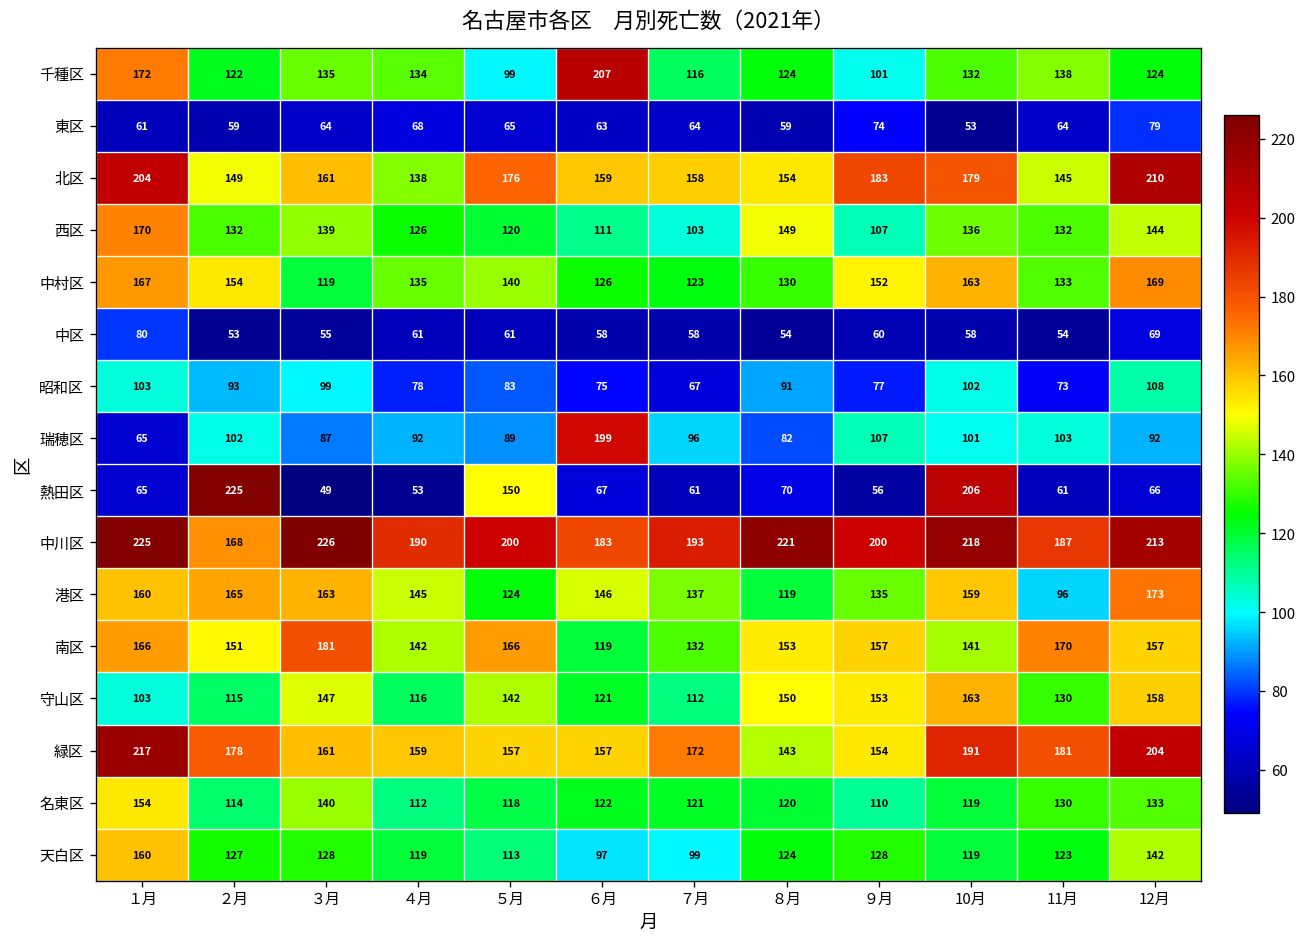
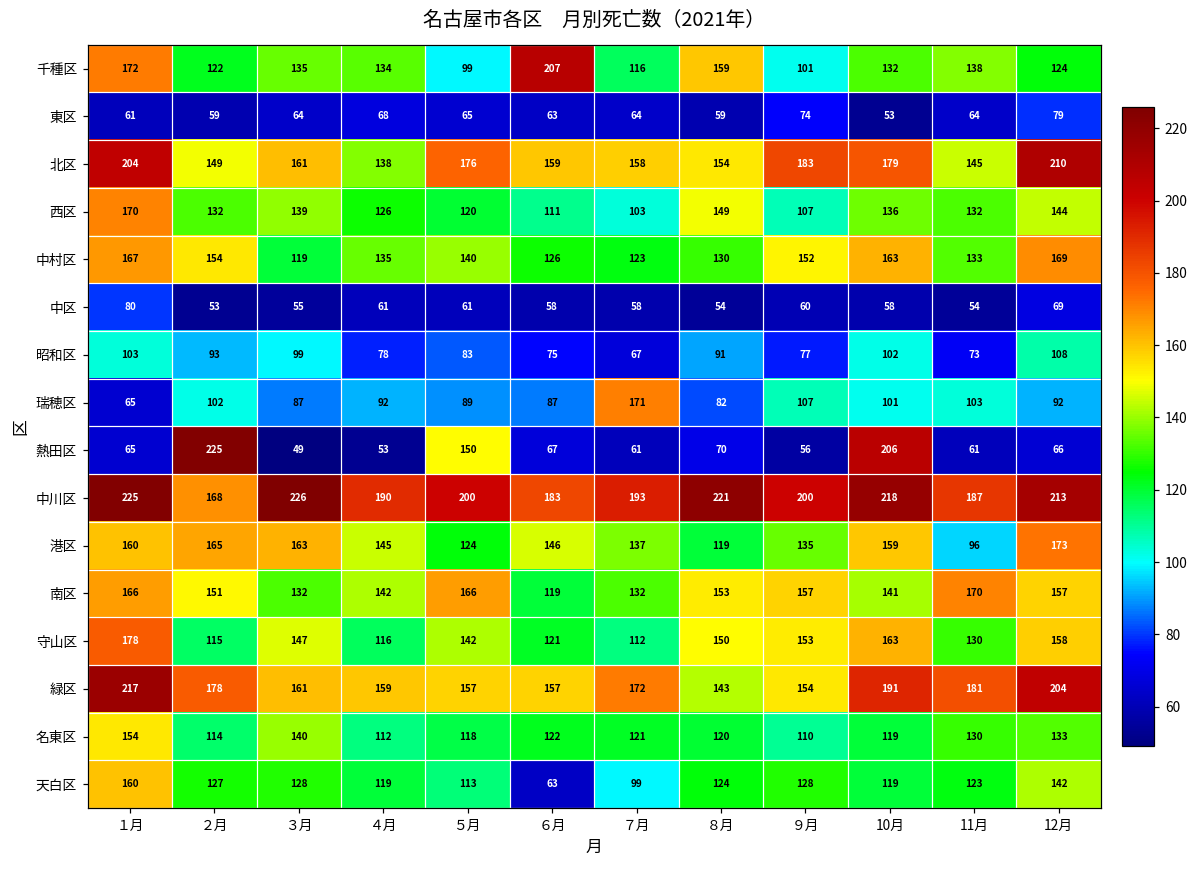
  {
    "千種区": {
      "１月": 172,
      "２月": 122,
      "３月": 135,
      "４月": 134,
      "５月": 99,
      "６月": 207,
      "７月": 116,
-     "８月": 124,
+     "８月": 159,
      "９月": 101,
      "10月": 132,
      "11月": 138,
      "12月": 124
    },
    "東区": {
      "１月": 61,
      "２月": 59,
      "３月": 64,
      "４月": 68,
      "５月": 65,
      "６月": 63,
      "７月": 64,
      "８月": 59,
      "９月": 74,
      "10月": 53,
      "11月": 64,
      "12月": 79
    },
    "北区": {
      "１月": 204,
      "２月": 149,
      "３月": 161,
      "４月": 138,
      "５月": 176,
      "６月": 159,
      "７月": 158,
      "８月": 154,
      "９月": 183,
      "10月": 179,
      "11月": 145,
      "12月": 210
    },
    "西区": {
      "１月": 170,
      "２月": 132,
      "３月": 139,
      "４月": 126,
      "５月": 120,
      "６月": 111,
      "７月": 103,
      "８月": 149,
      "９月": 107,
      "10月": 136,
      "11月": 132,
      "12月": 144
    },
    "中村区": {
      "１月": 167,
      "２月": 154,
      "３月": 119,
      "４月": 135,
      "５月": 140,
      "６月": 126,
      "７月": 123,
      "８月": 130,
      "９月": 152,
      "10月": 163,
      "11月": 133,
      "12月": 169
    },
    "中区": {
      "１月": 80,
      "２月": 53,
      "３月": 55,
      "４月": 61,
      "５月": 61,
      "６月": 58,
      "７月": 58,
      "８月": 54,
      "９月": 60,
      "10月": 58,
      "11月": 54,
      "12月": 69
    },
    "昭和区": {
      "１月": 103,
      "２月": 93,
      "３月": 99,
      "４月": 78,
      "５月": 83,
      "６月": 75,
      "７月": 67,
      "８月": 91,
      "９月": 77,
      "10月": 102,
      "11月": 73,
      "12月": 108
    },
    "瑞穂区": {
      "１月": 65,
      "２月": 102,
      "３月": 87,
      "４月": 92,
      "５月": 89,
-     "６月": 199,
-     "７月": 96,
+     "６月": 87,
+     "７月": 171,
      "８月": 82,
      "９月": 107,
      "10月": 101,
      "11月": 103,
      "12月": 92
    },
    "熱田区": {
      "１月": 65,
      "２月": 225,
      "３月": 49,
      "４月": 53,
      "５月": 150,
      "６月": 67,
      "７月": 61,
      "８月": 70,
      "９月": 56,
      "10月": 206,
      "11月": 61,
      "12月": 66
    },
    "中川区": {
      "１月": 225,
      "２月": 168,
      "３月": 226,
      "４月": 190,
      "５月": 200,
      "６月": 183,
      "７月": 193,
      "８月": 221,
      "９月": 200,
      "10月": 218,
      "11月": 187,
      "12月": 213
    },
    "港区": {
      "１月": 160,
      "２月": 165,
      "３月": 163,
      "４月": 145,
      "５月": 124,
      "６月": 146,
      "７月": 137,
      "８月": 119,
      "９月": 135,
      "10月": 159,
      "11月": 96,
      "12月": 173
    },
    "南区": {
      "１月": 166,
      "２月": 151,
-     "３月": 181,
+     "３月": 132,
      "４月": 142,
      "５月": 166,
      "６月": 119,
      "７月": 132,
      "８月": 153,
      "９月": 157,
      "10月": 141,
      "11月": 170,
      "12月": 157
    },
    "守山区": {
-     "１月": 103,
+     "１月": 178,
      "２月": 115,
      "３月": 147,
      "４月": 116,
      "５月": 142,
      "６月": 121,
      "７月": 112,
      "８月": 150,
      "９月": 153,
      "10月": 163,
      "11月": 130,
      "12月": 158
    },
    "緑区": {
      "１月": 217,
      "２月": 178,
      "３月": 161,
      "４月": 159,
      "５月": 157,
      "６月": 157,
      "７月": 172,
      "８月": 143,
      "９月": 154,
      "10月": 191,
      "11月": 181,
      "12月": 204
    },
    "名東区": {
      "１月": 154,
      "２月": 114,
      "３月": 140,
      "４月": 112,
      "５月": 118,
      "６月": 122,
      "７月": 121,
      "８月": 120,
      "９月": 110,
      "10月": 119,
      "11月": 130,
      "12月": 133
    },
    "天白区": {
      "１月": 160,
      "２月": 127,
      "３月": 128,
      "４月": 119,
      "５月": 113,
-     "６月": 97,
+     "６月": 63,
      "７月": 99,
      "８月": 124,
      "９月": 128,
      "10月": 119,
      "11月": 123,
      "12月": 142
    }
  }
